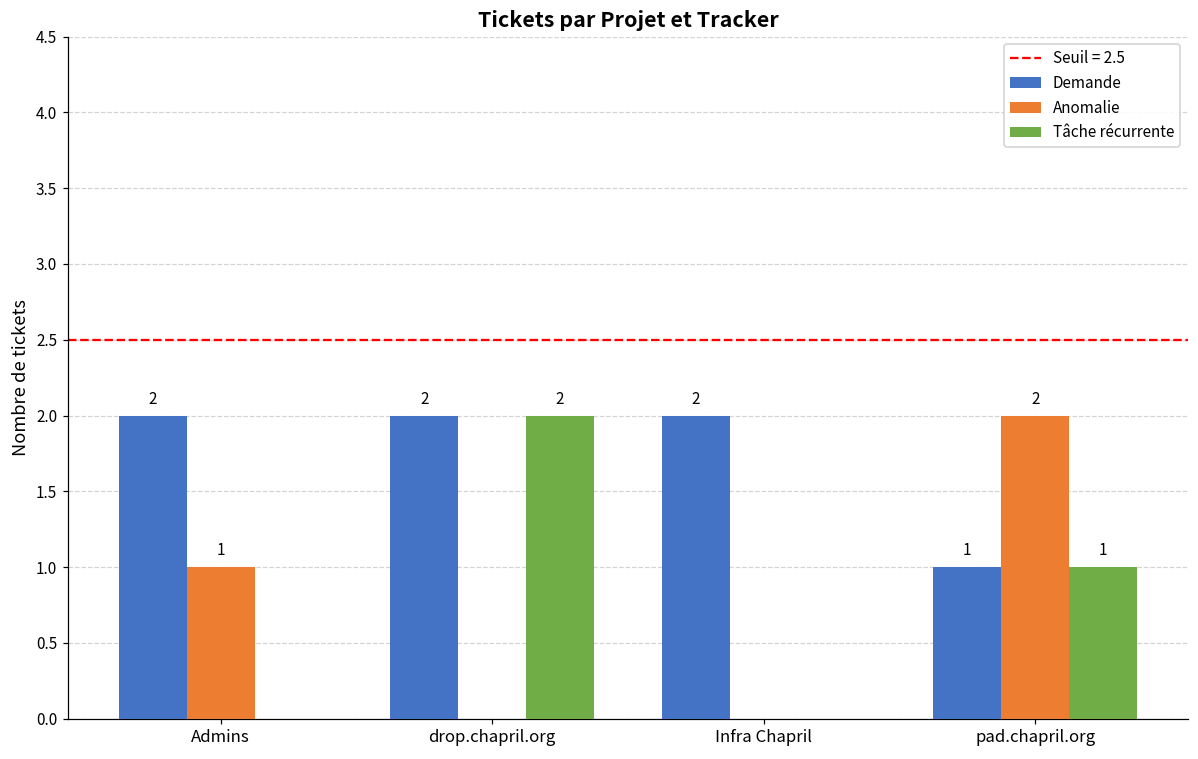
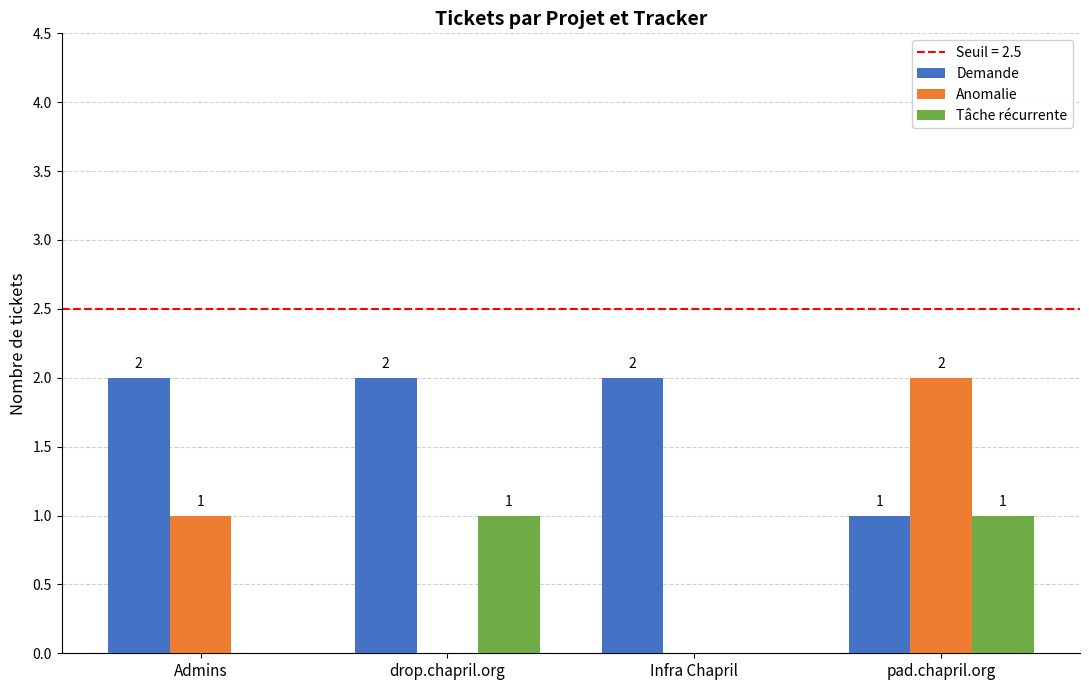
  {
    "Demande": {
      "Admins": 2,
      "drop.chapril.org": 2,
      "Infra Chapril": 2,
      "pad.chapril.org": 1
    },
    "Anomalie": {
      "Admins": 1,
      "pad.chapril.org": 2
    },
    "Tâche récurrente": {
-     "drop.chapril.org": 2,
+     "drop.chapril.org": 1,
      "pad.chapril.org": 1
    }
  }
